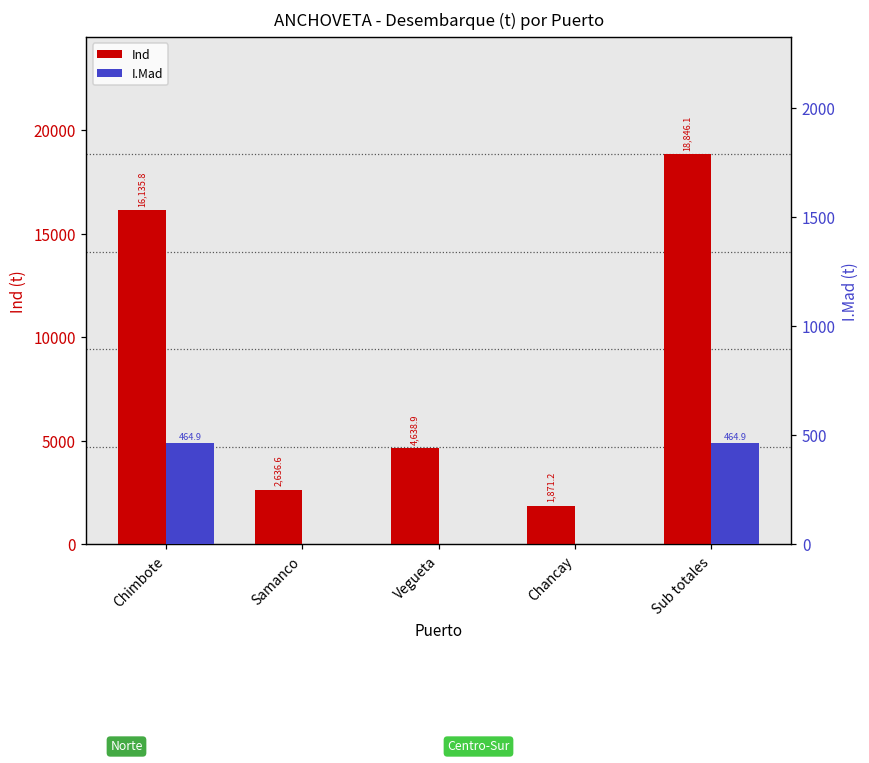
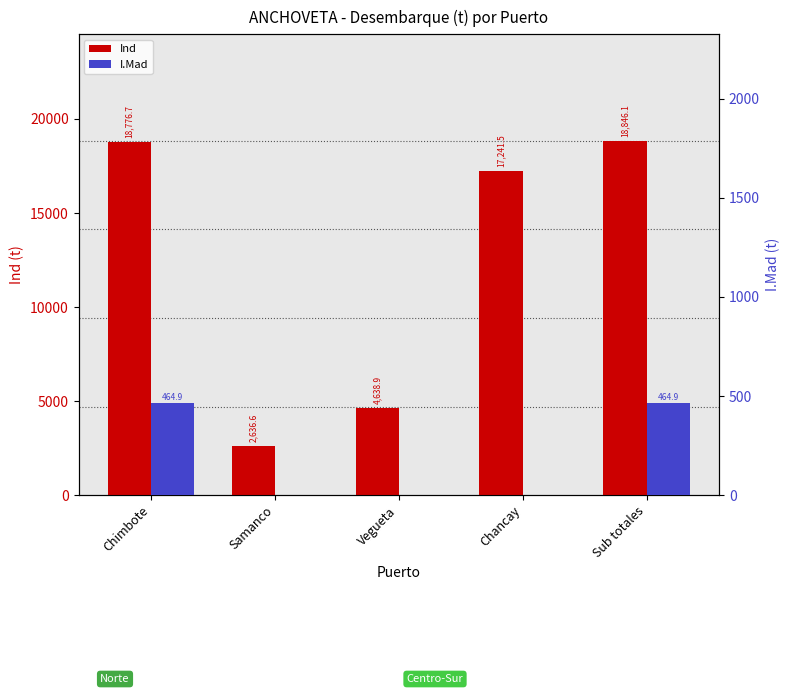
  {
    "Ind": {
-     "Chimbote": "16,135.8",
+     "Chimbote": "18,776.7",
      "Samanco": "2,636.6",
      "Vegueta": "4,638.9",
-     "Chancay": "1,871.2",
+     "Chancay": "17,241.5",
      "Sub totales": "18,846.1"
    },
    "I.Mad": {
      "Chimbote": "464.9",
      "Sub totales": "464.9"
    }
  }
